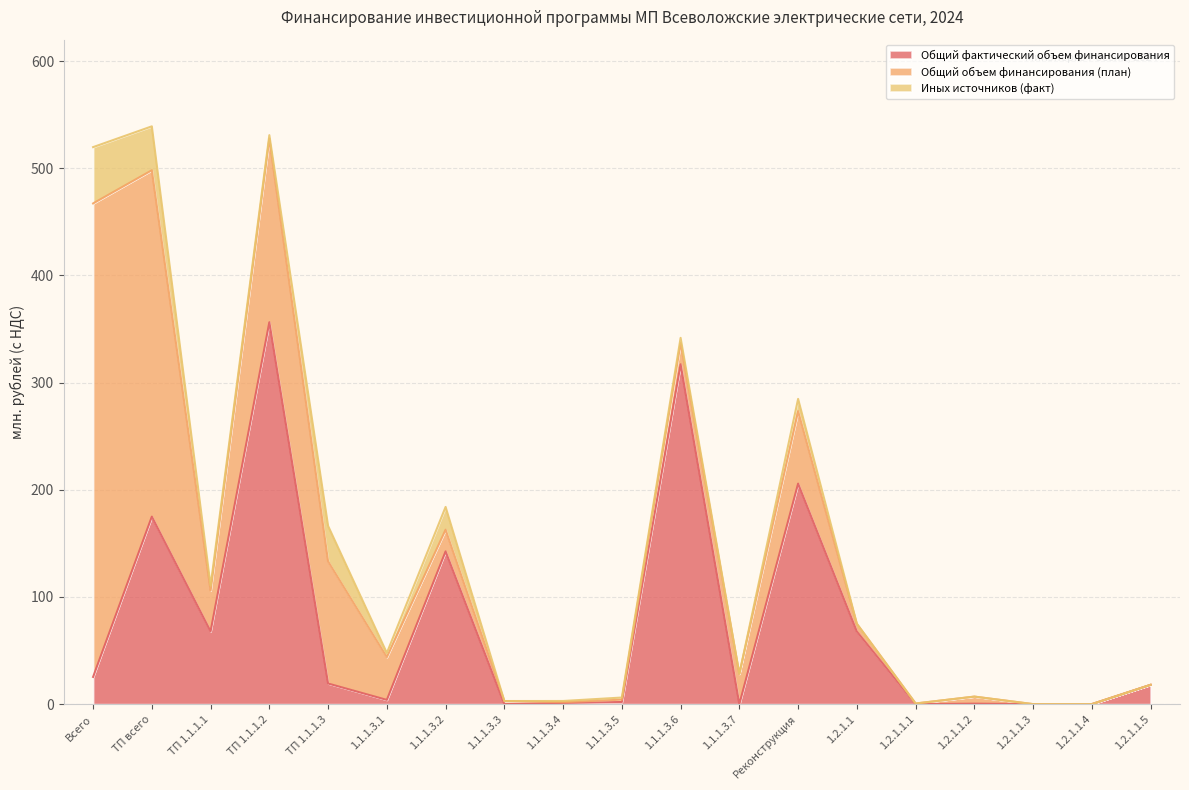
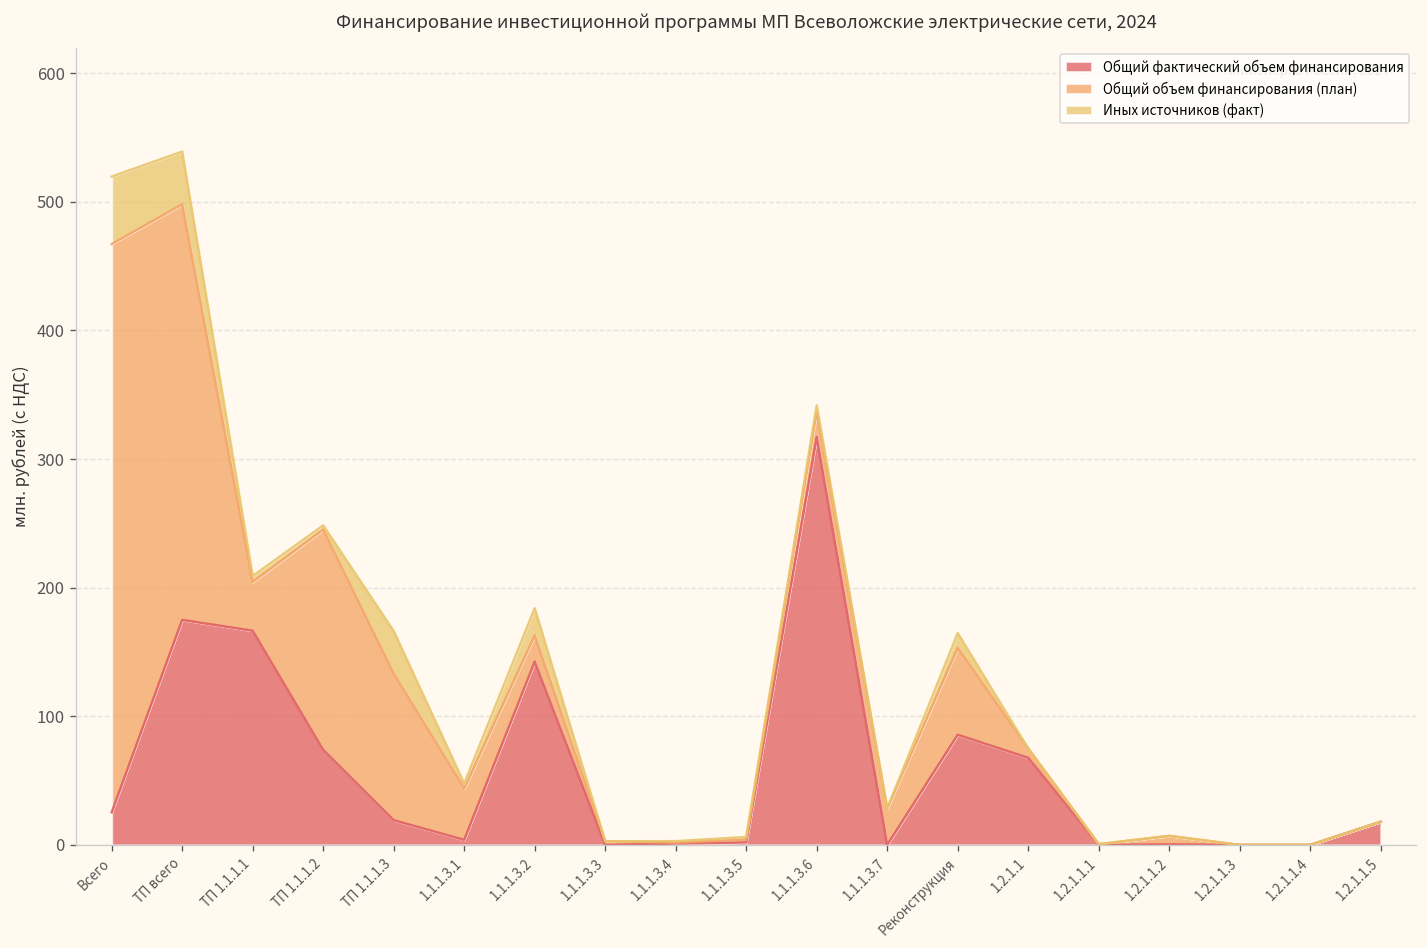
  {
    "Общий фактический объем финансирования": {
      "Всего": 25,
      "ТП всего": 175,
-     "ТП 1.1.1.1": 68,
-     "ТП 1.1.1.2": 356,
+     "ТП 1.1.1.1": 167,
+     "ТП 1.1.1.2": 74,
      "ТП 1.1.1.3": 19,
      "1.1.1.3.1": 4,
      "1.1.1.3.2": 142,
      "1.1.1.3.3": 0,
      "1.1.1.3.6": 317,
      "1.1.1.3.7": 0,
-     "Реконструкция": 206,
+     "Реконструкция": 86,
      "1.2.1.1": 68,
      "1.2.1.1.2": 0
    }
  }
